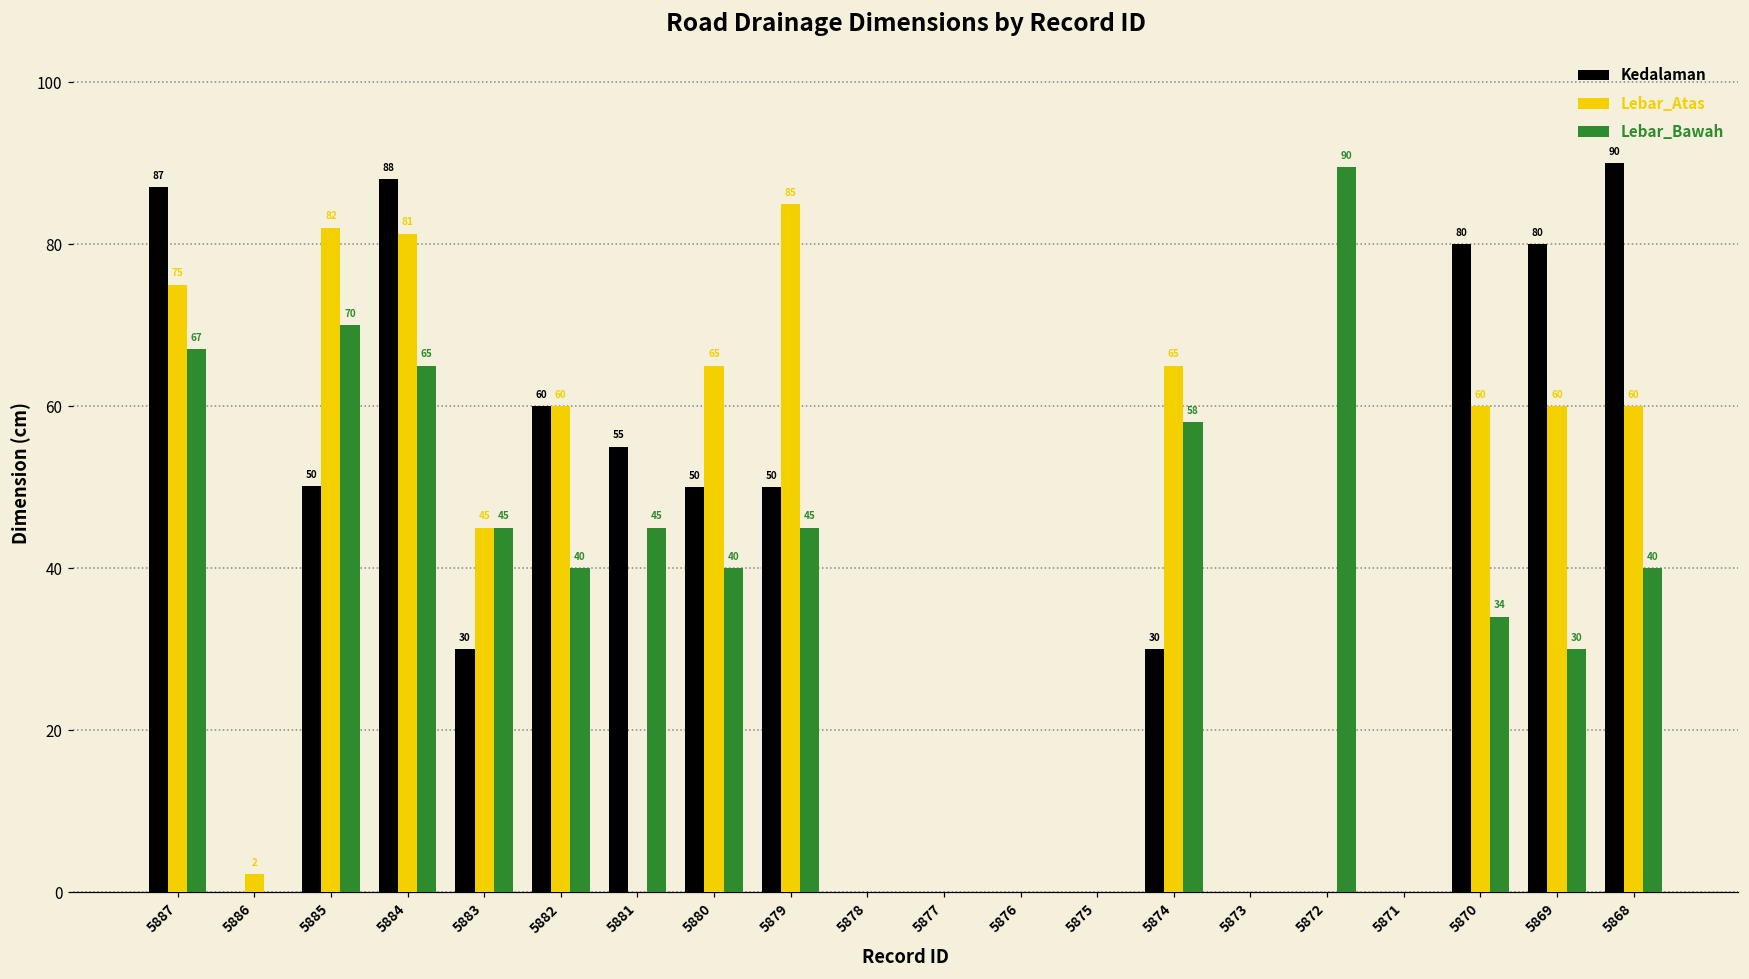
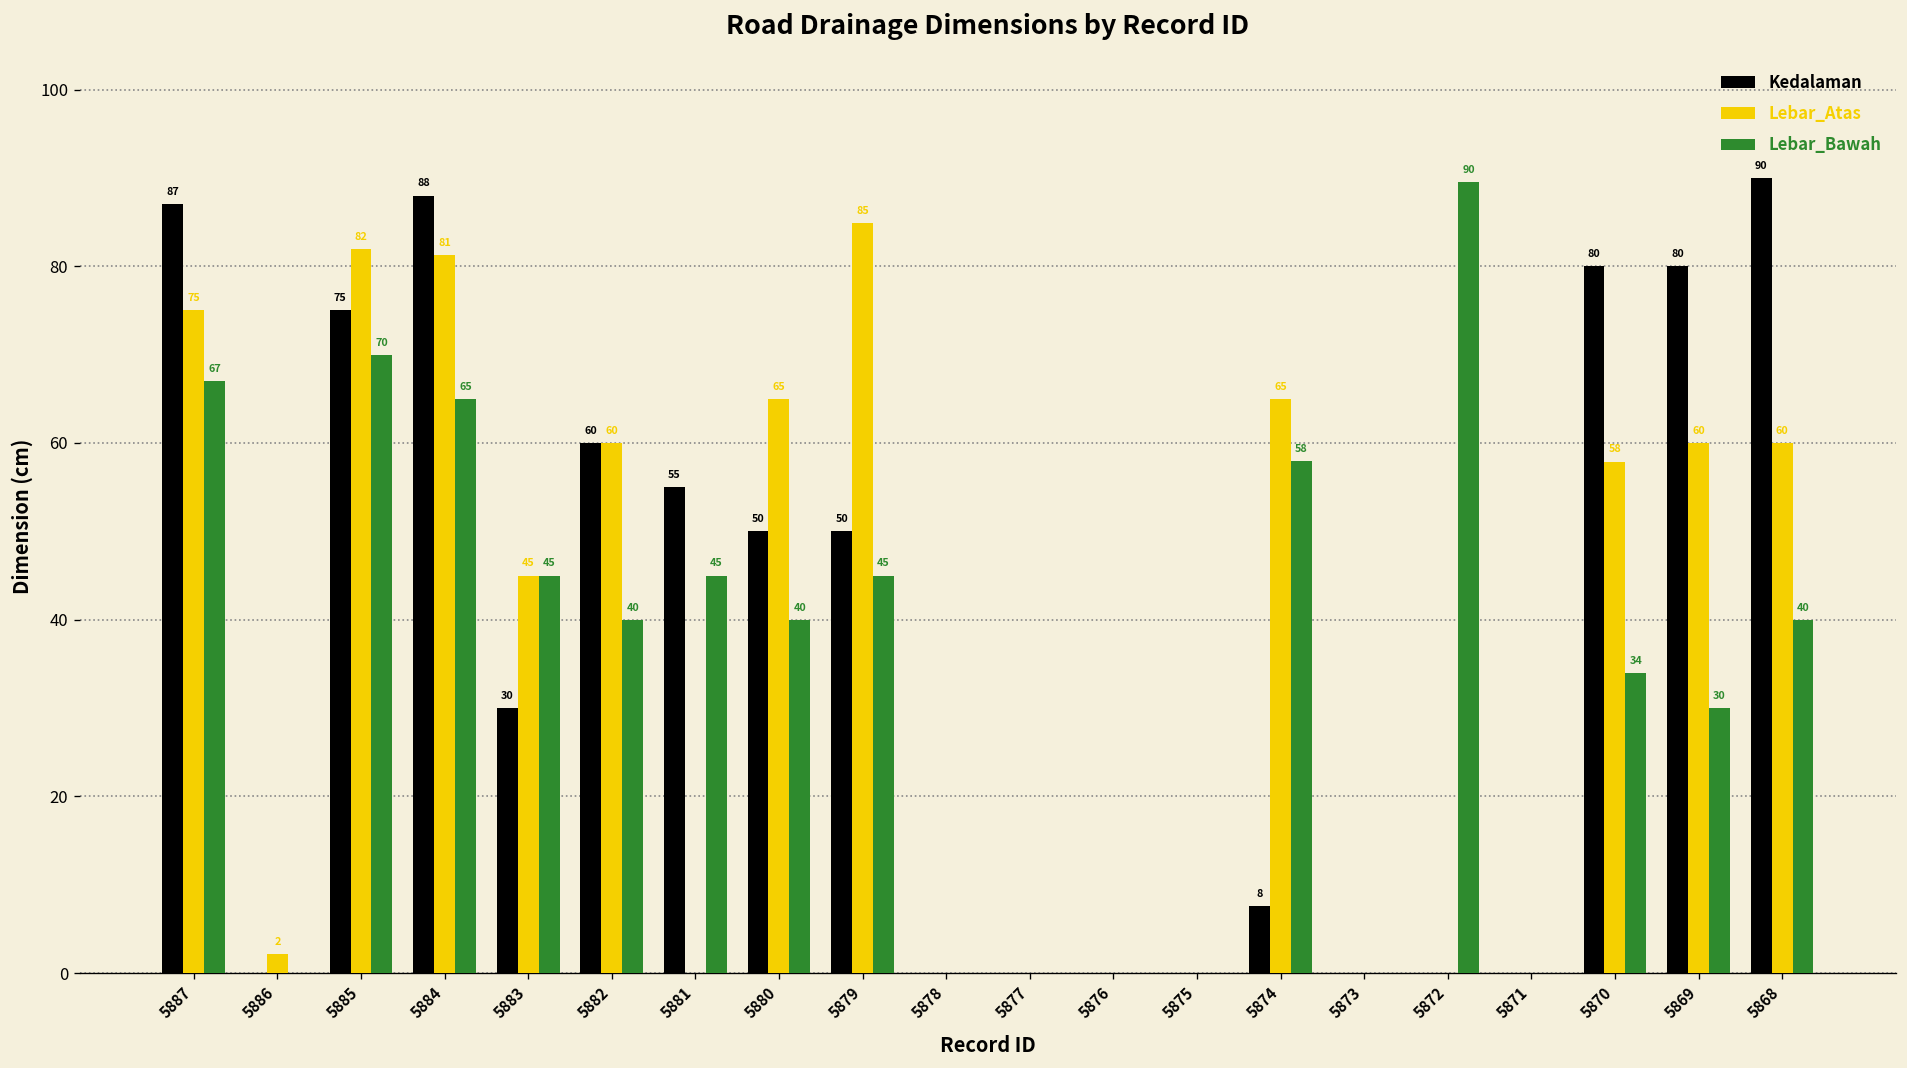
  {
    "Kedalaman": {
      "5887": 87,
-     "5885": 50,
+     "5885": 75,
      "5884": 88,
      "5883": 30,
      "5882": 60,
      "5881": 55,
      "5880": 50,
      "5879": 50,
-     "5874": 30,
+     "5874": 8,
      "5870": 80,
      "5869": 80,
      "5868": 90
    },
    "Lebar_Atas": {
      "5887": 75,
      "5886": 2,
      "5885": 82,
      "5884": 81,
      "5883": 45,
      "5882": 60,
      "5880": 65,
      "5879": 85,
      "5874": 65,
-     "5870": 60,
+     "5870": 58,
      "5869": 60,
      "5868": 60
    },
    "Lebar_Bawah": {
      "5887": 67,
      "5885": 70,
      "5884": 65,
      "5883": 45,
      "5882": 40,
      "5881": 45,
      "5880": 40,
      "5879": 45,
      "5874": 58,
      "5872": 90,
      "5870": 34,
      "5869": 30,
      "5868": 40
    }
  }
